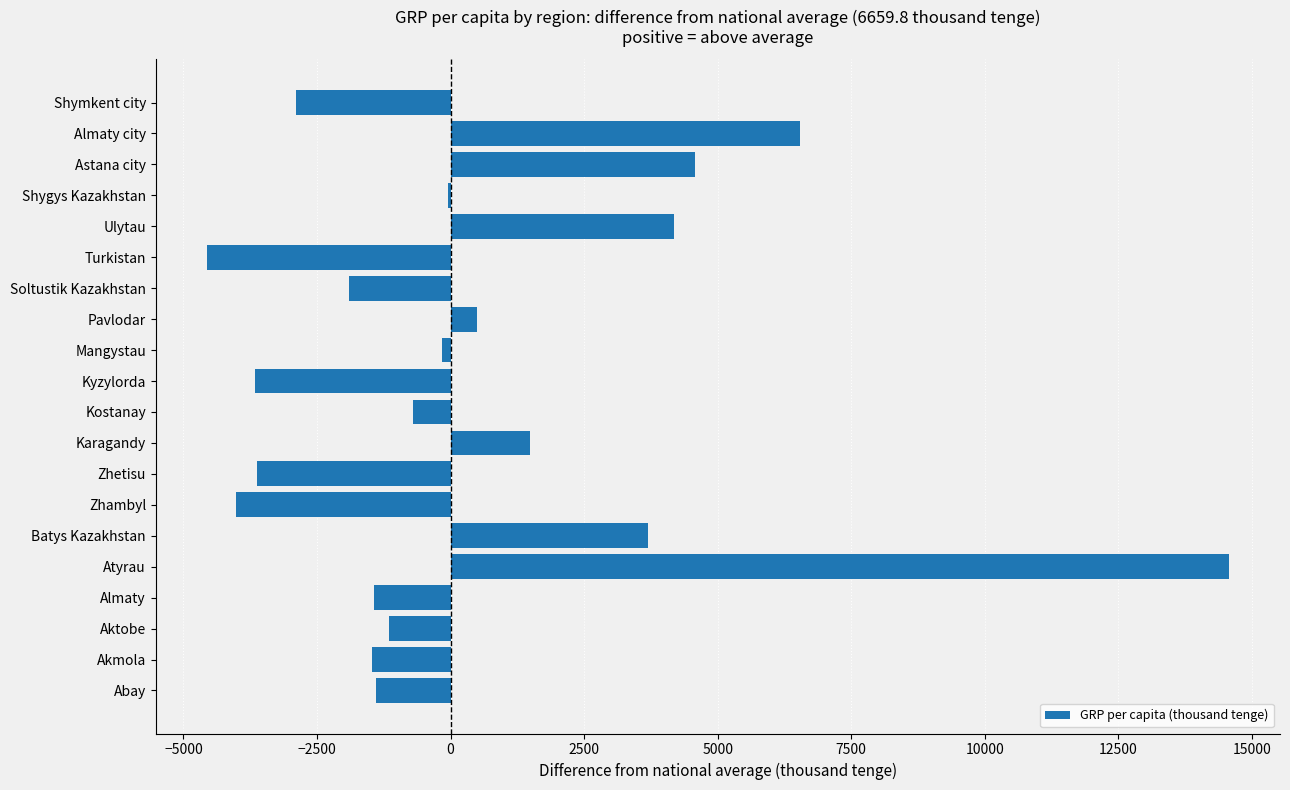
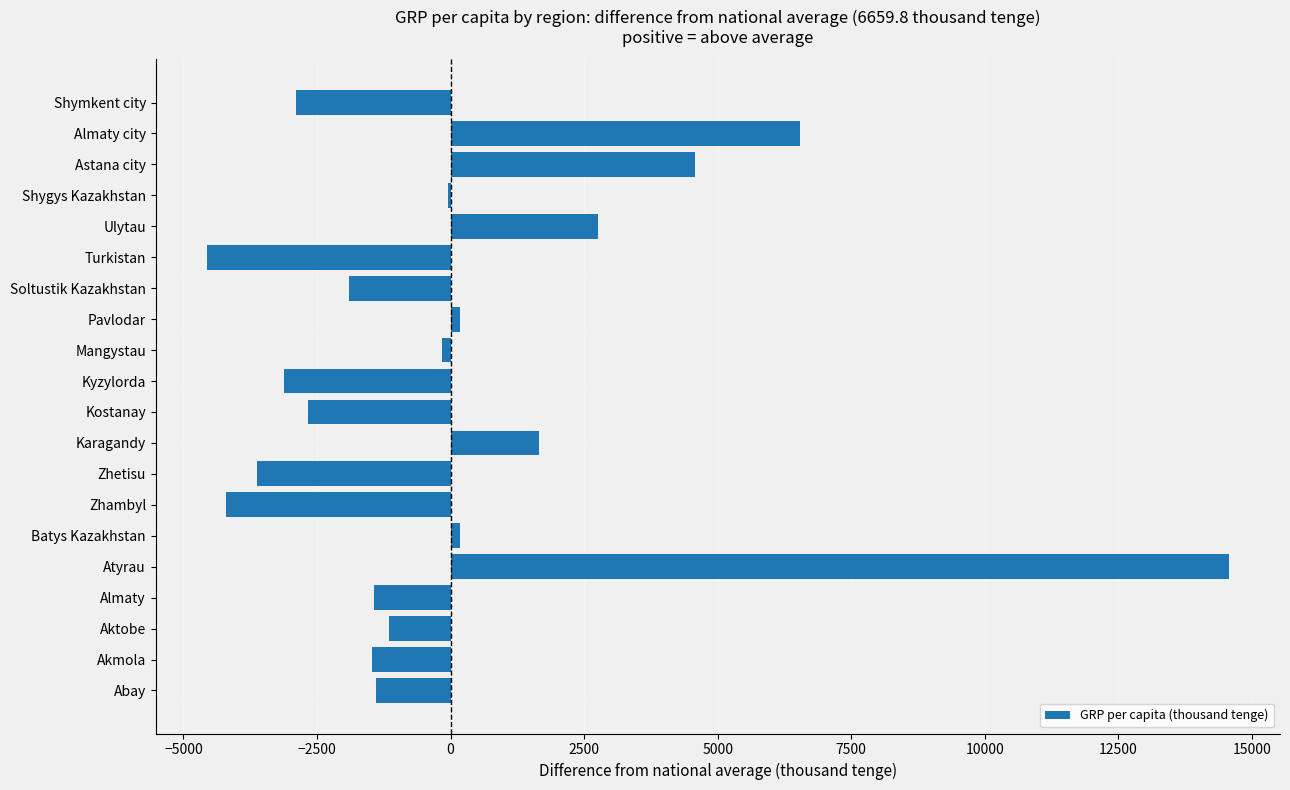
  {
    "Shymkent city": -2900,
    "Almaty city": 6500,
    "Astana city": 4600,
-   "Ulytau": 4200,
+   "Ulytau": 2800,
    "Turkistan": -4600,
    "Soltustik Kazakhstan": -1900,
-   "Pavlodar": 500,
+   "Pavlodar": 200,
    "Mangystau": -200,
-   "Kyzylorda": -3700,
-   "Kostanay": -700,
-   "Karagandy": 1500,
+   "Kyzylorda": -3100,
+   "Kostanay": -2700,
+   "Karagandy": 1700,
    "Zhetisu": -3600,
-   "Zhambyl": -4000,
-   "Batys Kazakhstan": 3700,
+   "Zhambyl": -4200,
+   "Batys Kazakhstan": 200,
    "Atyrau": 14600,
    "Almaty": -1400,
    "Aktobe": -1100,
    "Akmola": -1500,
    "Abay": -1400
  }
